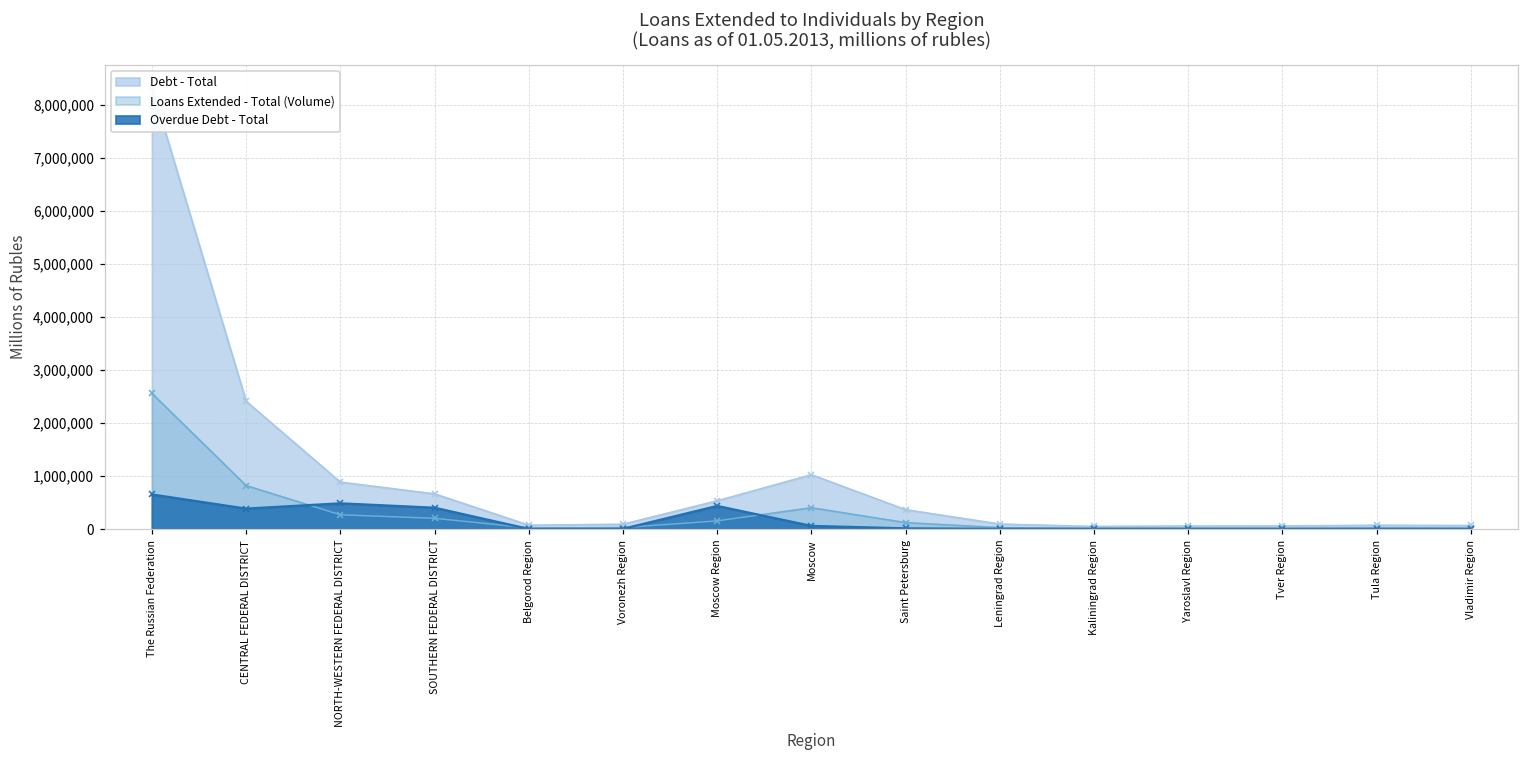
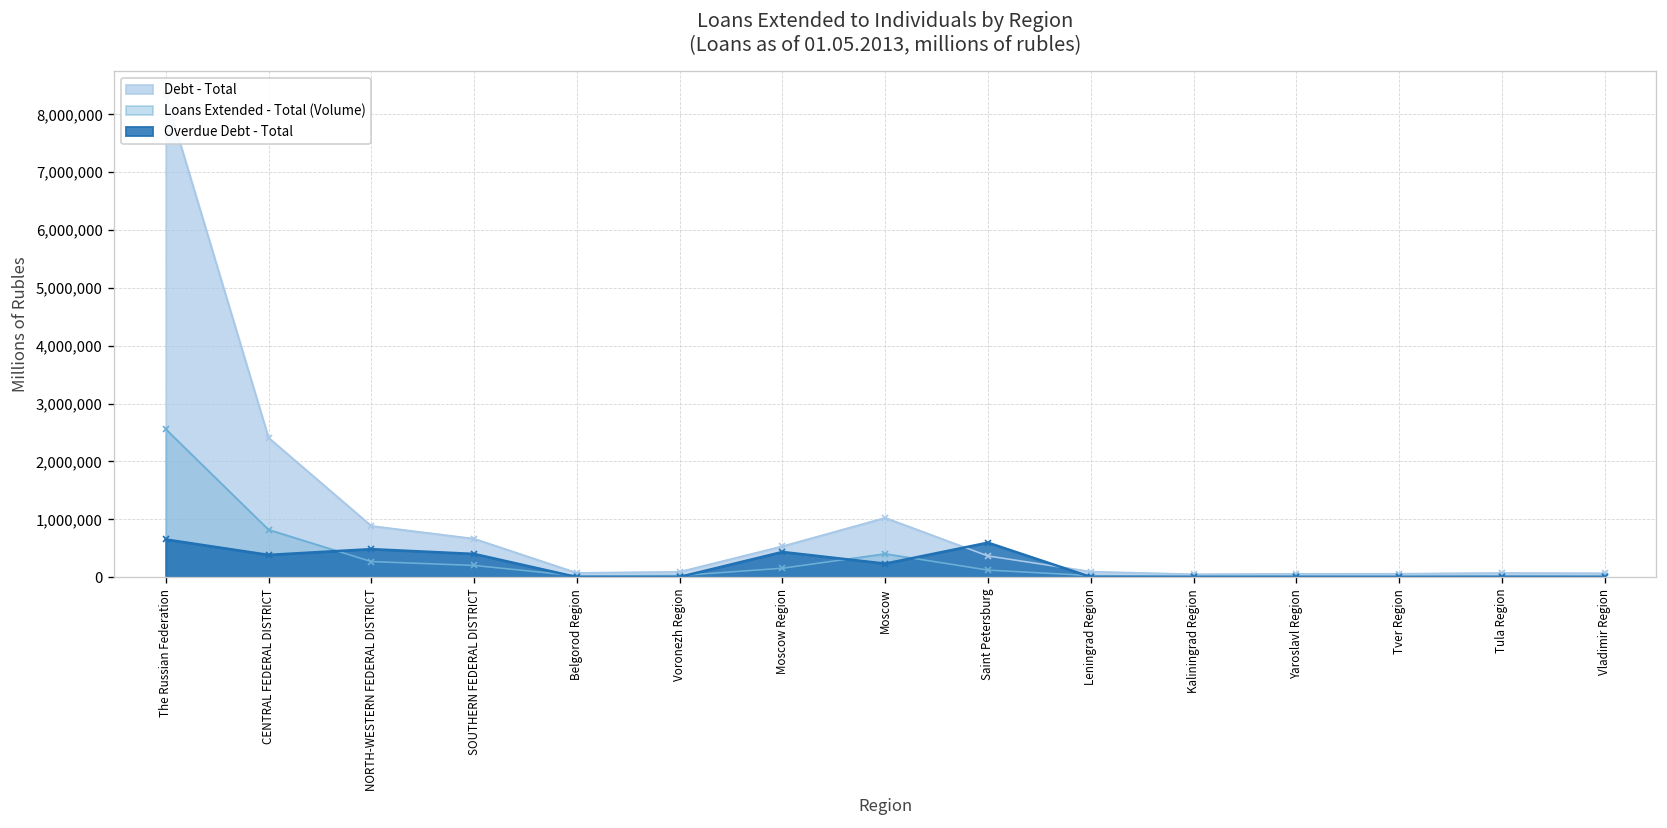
  {
    "Overdue Debt - Total": {
      "The Russian Federation": "700,000",
      "CENTRAL FEDERAL DISTRICT": "400,000",
      "NORTH-WESTERN FEDERAL DISTRICT": "500,000",
      "SOUTHERN FEDERAL DISTRICT": "400,000",
      "Moscow Region": "400,000",
-     "Moscow": "100,000",
-     "Saint Petersburg": "0"
+     "Moscow": "200,000",
+     "Saint Petersburg": "600,000"
    }
  }
